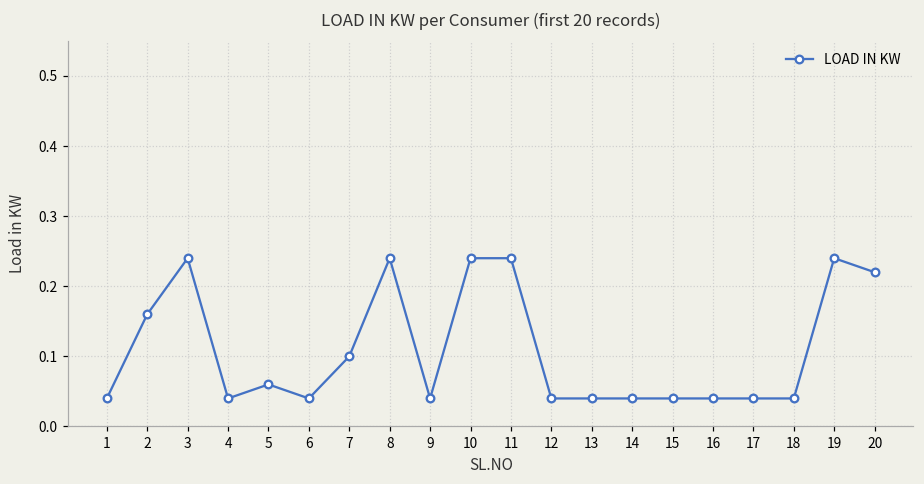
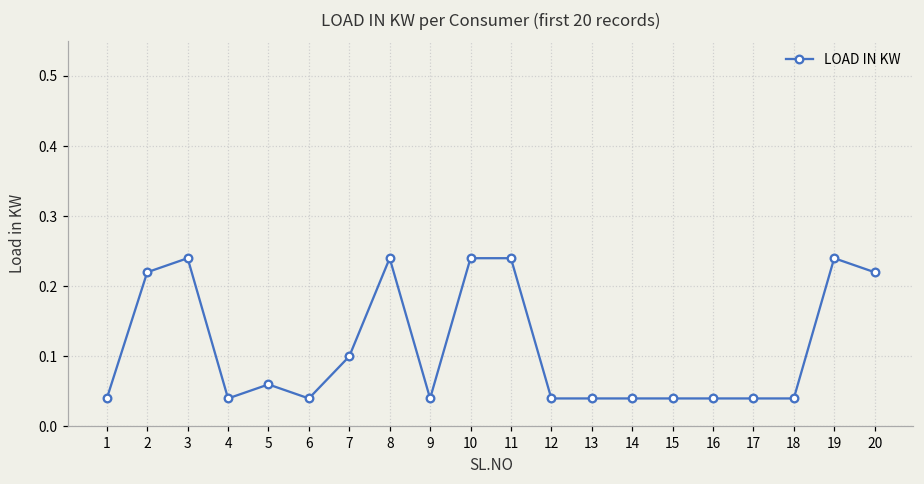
  {
    "1": 0.04,
-   "2": 0.16,
+   "2": 0.22,
    "3": 0.24,
    "4": 0.04,
    "5": 0.06,
    "6": 0.04,
    "7": 0.10,
    "8": 0.24,
    "9": 0.04,
    "10": 0.24,
    "11": 0.24,
    "12": 0.04,
    "13": 0.04,
    "14": 0.04,
    "15": 0.04,
    "16": 0.04,
    "17": 0.04,
    "18": 0.04,
    "19": 0.24,
    "20": 0.22
  }
